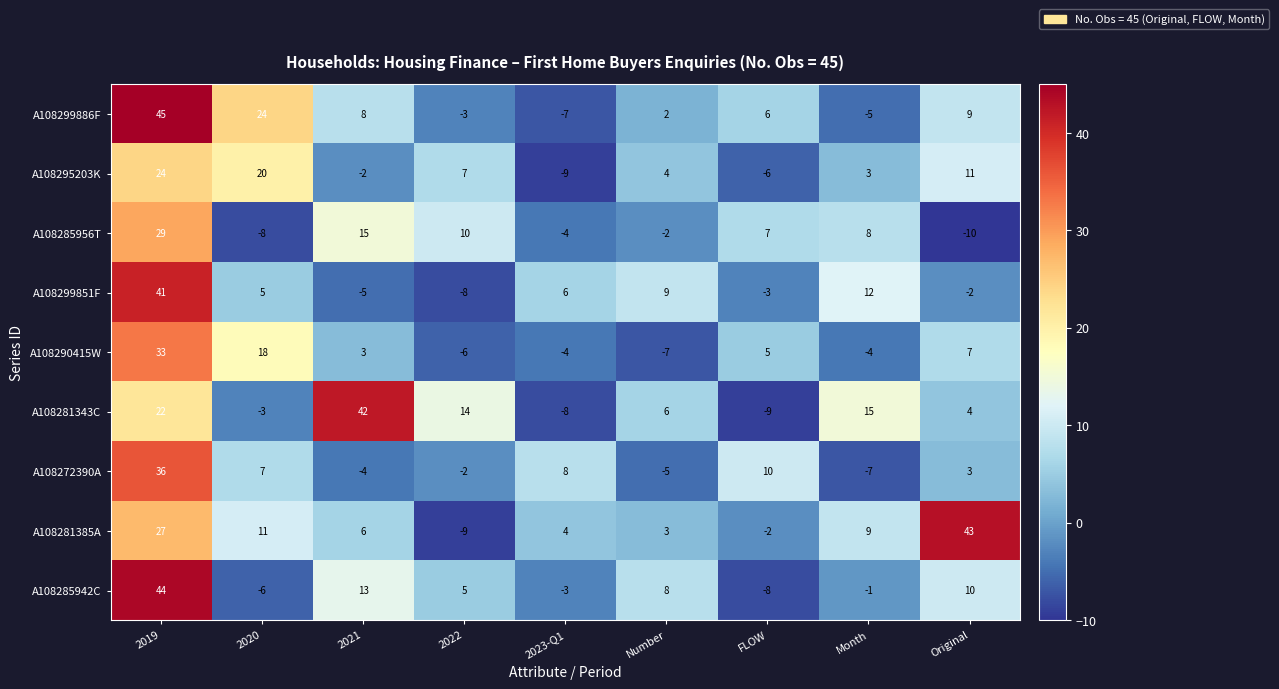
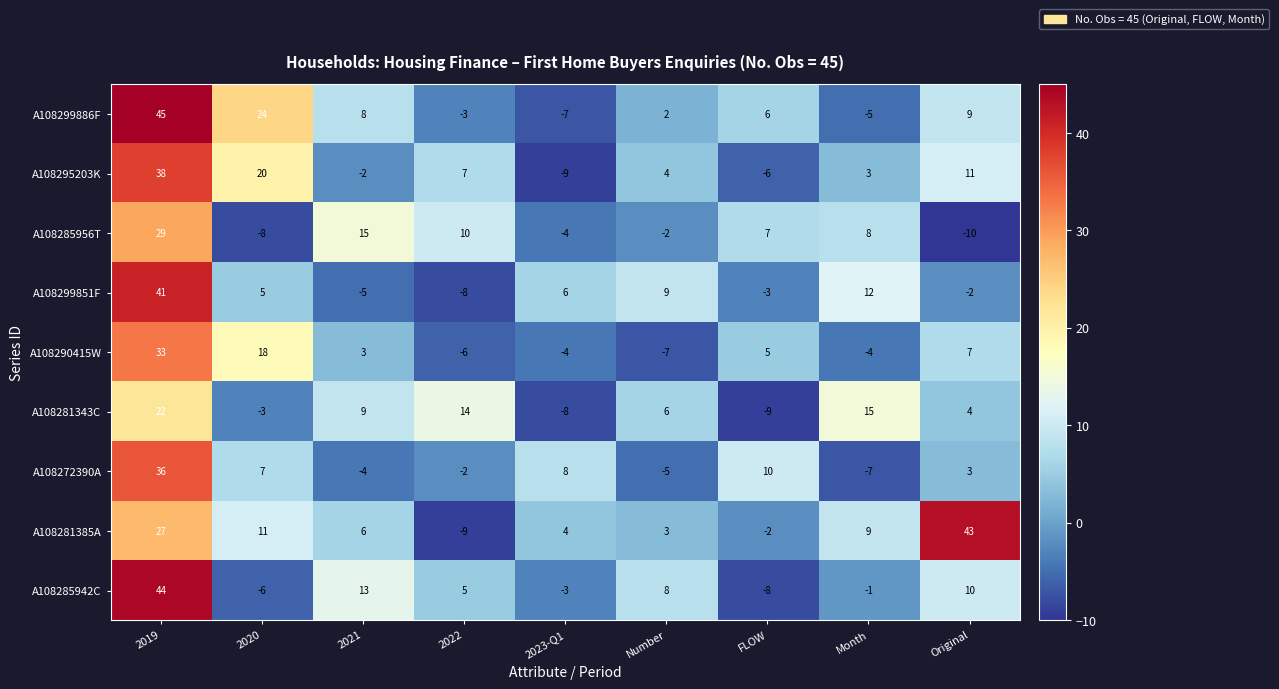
  {
    "A108299886F": {
      "2019": 45,
      "2020": 24,
      "2021": 8,
      "2022": -3,
      "2023-Q1": -7,
      "Number": 2,
      "FLOW": 6,
      "Month": -5,
      "Original": 9
    },
    "A108295203K": {
-     "2019": 24,
+     "2019": 38,
      "2020": 20,
      "2021": -2,
      "2022": 7,
      "2023-Q1": -9,
      "Number": 4,
      "FLOW": -6,
      "Month": 3,
      "Original": 11
    },
    "A108285956T": {
      "2019": 29,
      "2020": -8,
      "2021": 15,
      "2022": 10,
      "2023-Q1": -4,
      "Number": -2,
      "FLOW": 7,
      "Month": 8,
      "Original": -10
    },
    "A108299851F": {
      "2019": 41,
      "2020": 5,
      "2021": -5,
      "2022": -8,
      "2023-Q1": 6,
      "Number": 9,
      "FLOW": -3,
      "Month": 12,
      "Original": -2
    },
    "A108290415W": {
      "2019": 33,
      "2020": 18,
      "2021": 3,
      "2022": -6,
      "2023-Q1": -4,
      "Number": -7,
      "FLOW": 5,
      "Month": -4,
      "Original": 7
    },
    "A108281343C": {
      "2019": 22,
      "2020": -3,
-     "2021": 42,
+     "2021": 9,
      "2022": 14,
      "2023-Q1": -8,
      "Number": 6,
      "FLOW": -9,
      "Month": 15,
      "Original": 4
    },
    "A108272390A": {
      "2019": 36,
      "2020": 7,
      "2021": -4,
      "2022": -2,
      "2023-Q1": 8,
      "Number": -5,
      "FLOW": 10,
      "Month": -7,
      "Original": 3
    },
    "A108281385A": {
      "2019": 27,
      "2020": 11,
      "2021": 6,
      "2022": -9,
      "2023-Q1": 4,
      "Number": 3,
      "FLOW": -2,
      "Month": 9,
      "Original": 43
    },
    "A108285942C": {
      "2019": 44,
      "2020": -6,
      "2021": 13,
      "2022": 5,
      "2023-Q1": -3,
      "Number": 8,
      "FLOW": -8,
      "Month": -1,
      "Original": 10
    }
  }
